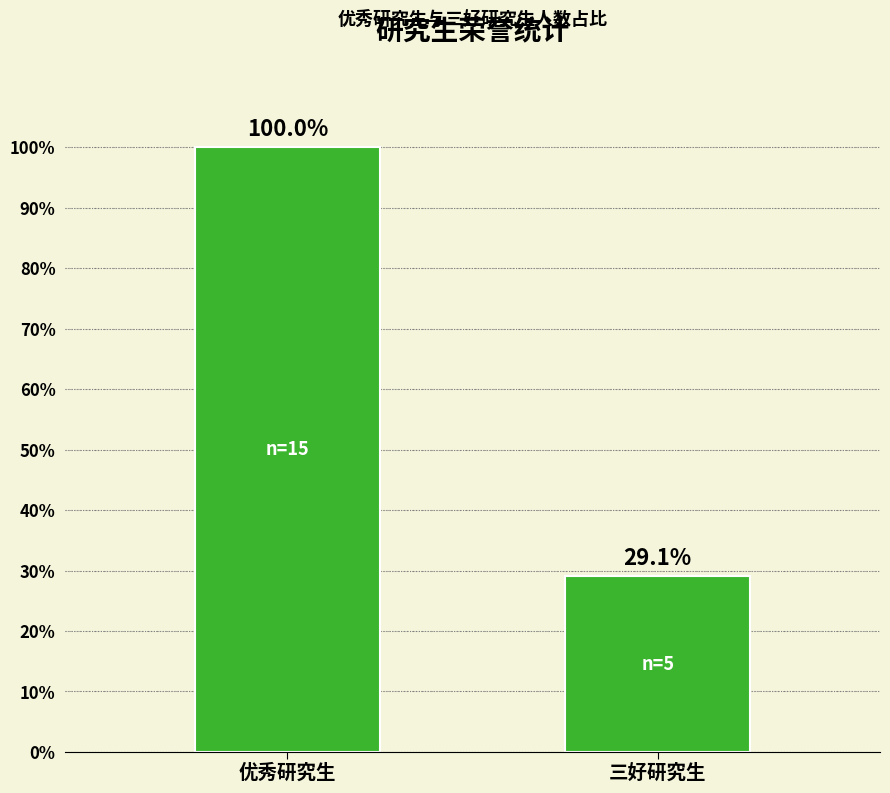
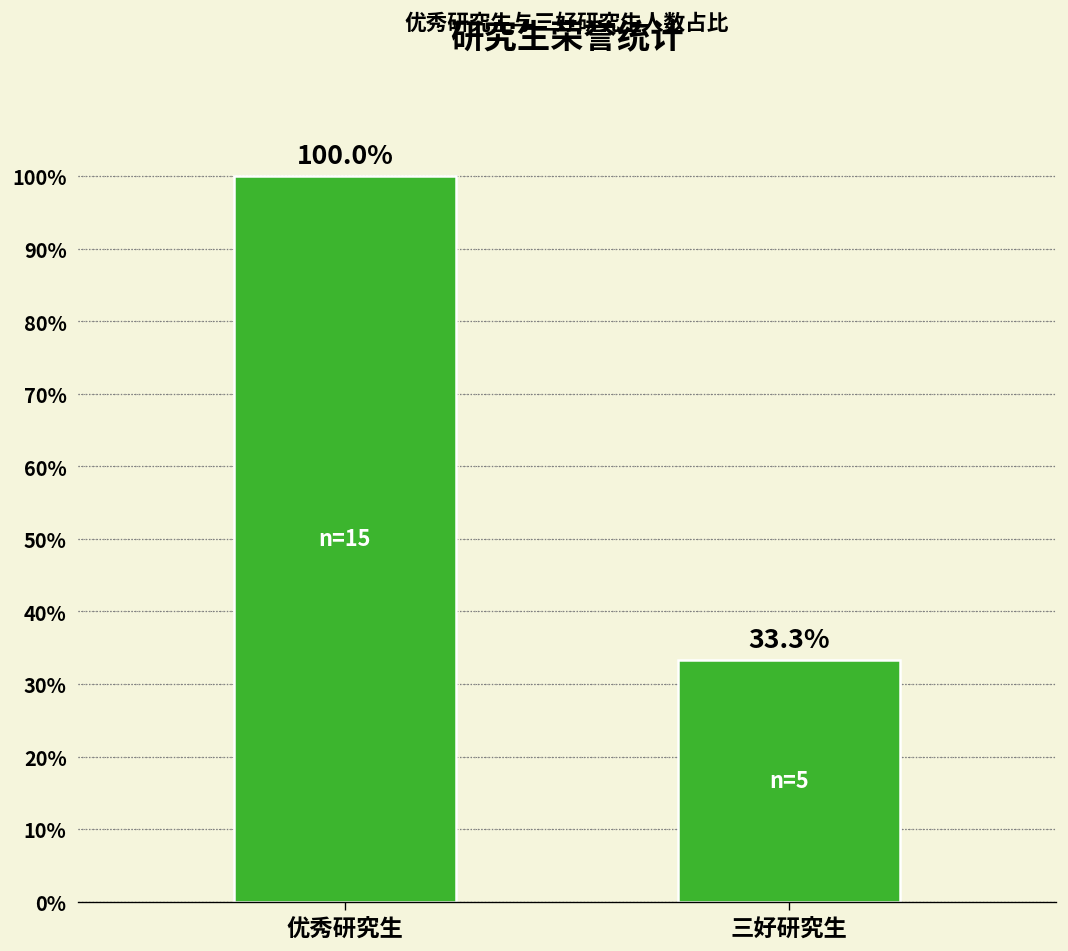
  {
    "优秀研究生": "100.0%",
-   "三好研究生": "29.1%"
+   "三好研究生": "33.3%"
  }
